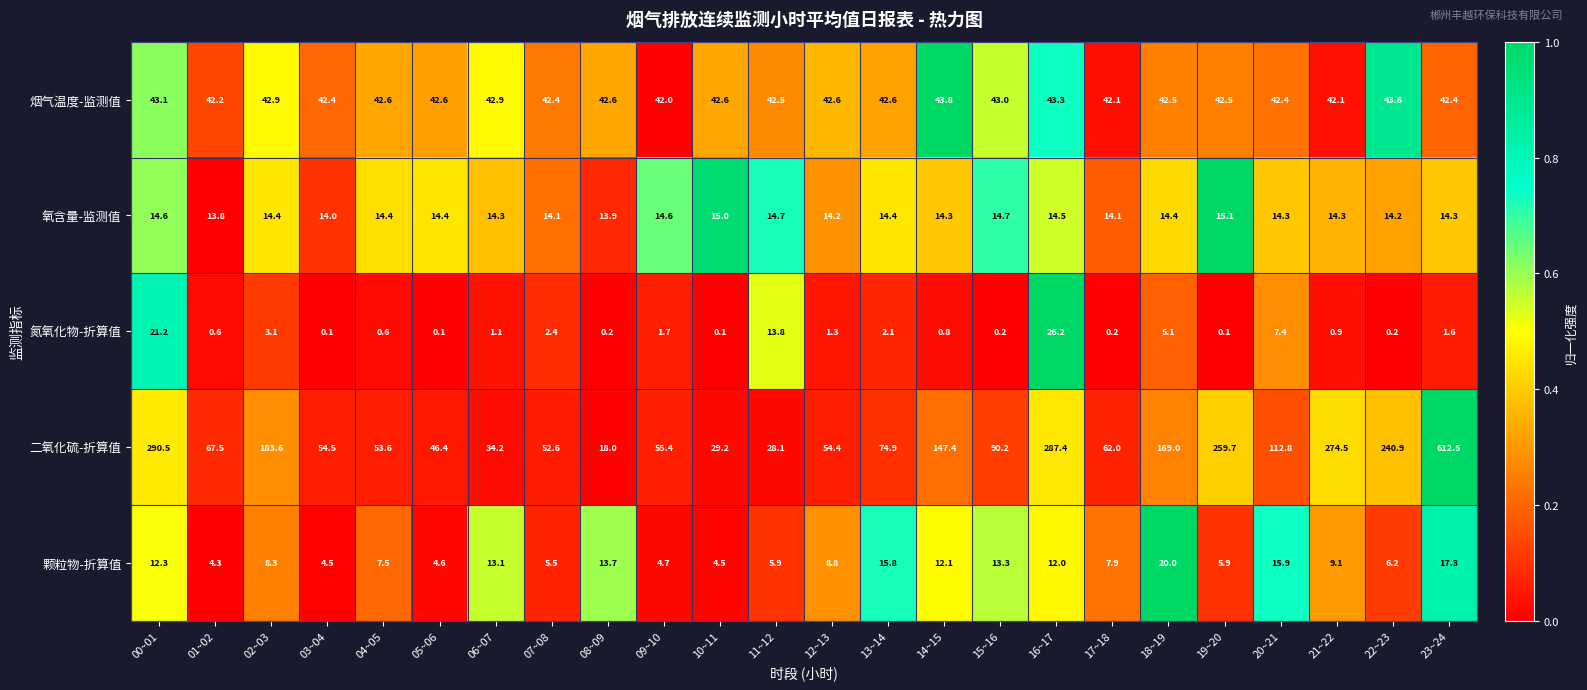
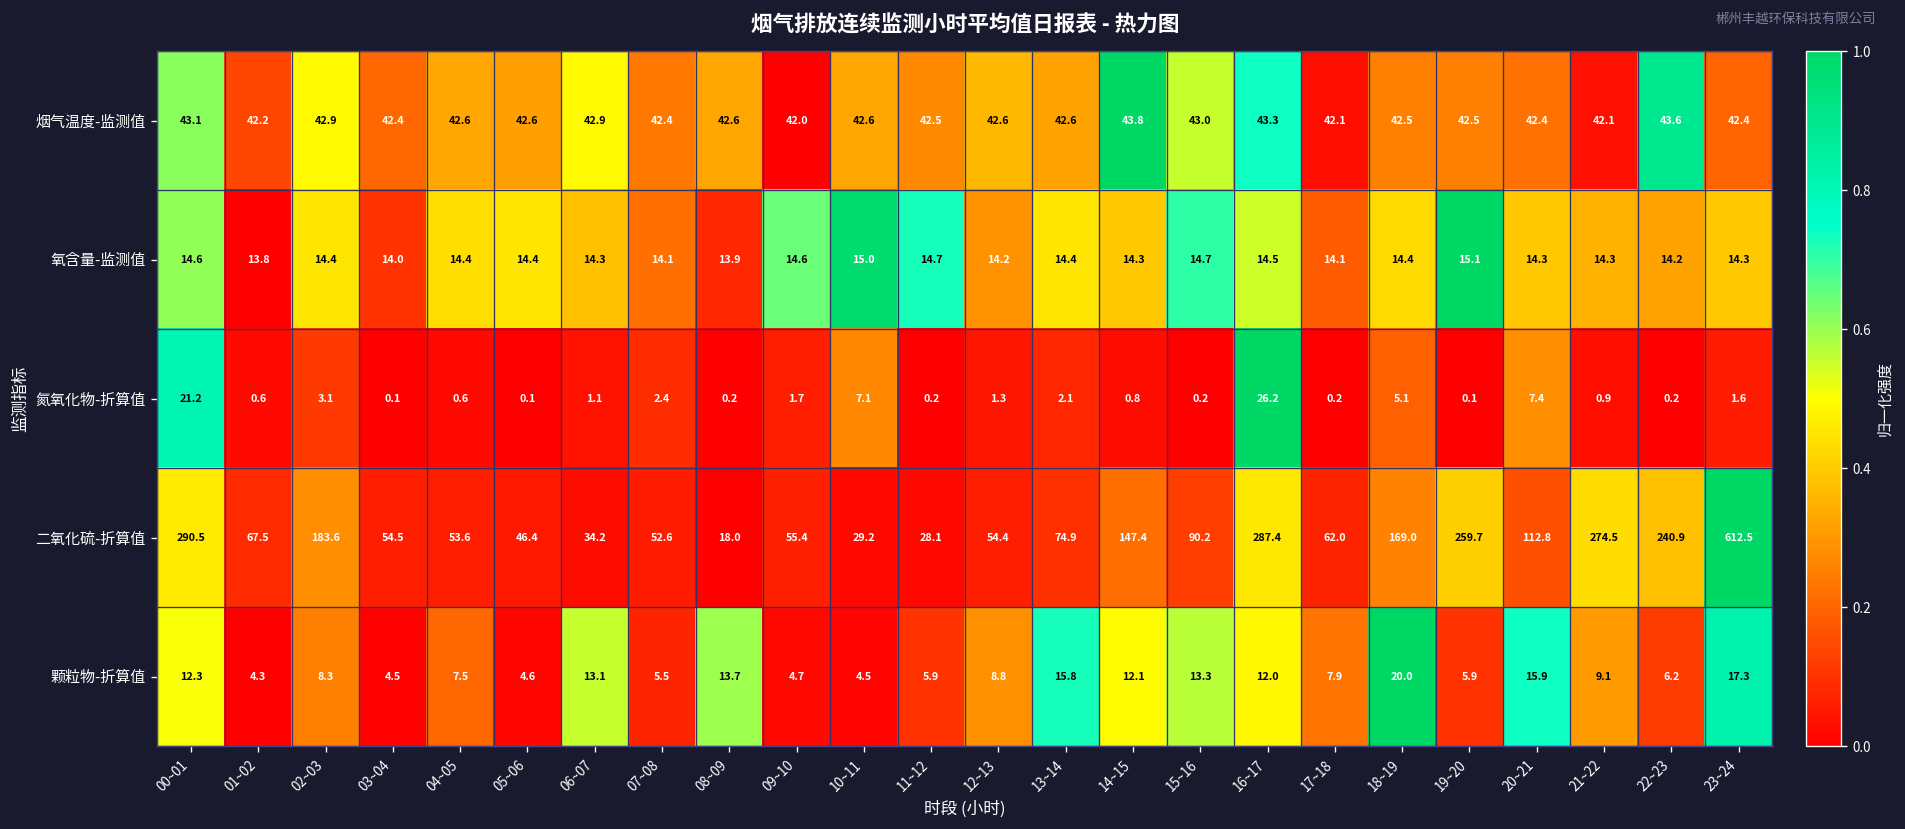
  {
    "烟气温度-监测值": {
      "00~01": 43.1,
      "01~02": 42.2,
      "02~03": 42.9,
      "03~04": 42.4,
      "04~05": 42.6,
      "05~06": 42.6,
      "06~07": 42.9,
      "07~08": 42.4,
      "08~09": 42.6,
      "09~10": 42.0,
      "10~11": 42.6,
      "11~12": 42.5,
      "12~13": 42.6,
      "13~14": 42.6,
      "14~15": 43.8,
      "15~16": 43.0,
      "16~17": 43.3,
      "17~18": 42.1,
      "18~19": 42.5,
      "19~20": 42.5,
      "20~21": 42.4,
      "21~22": 42.1,
      "22~23": 43.6,
      "23~24": 42.4
    },
    "氧含量-监测值": {
      "00~01": 14.6,
      "01~02": 13.8,
      "02~03": 14.4,
      "03~04": 14.0,
      "04~05": 14.4,
      "05~06": 14.4,
      "06~07": 14.3,
      "07~08": 14.1,
      "08~09": 13.9,
      "09~10": 14.6,
      "10~11": 15.0,
      "11~12": 14.7,
      "12~13": 14.2,
      "13~14": 14.4,
      "14~15": 14.3,
      "15~16": 14.7,
      "16~17": 14.5,
      "17~18": 14.1,
      "18~19": 14.4,
      "19~20": 15.1,
      "20~21": 14.3,
      "21~22": 14.3,
      "22~23": 14.2,
      "23~24": 14.3
    },
    "氮氧化物-折算值": {
      "00~01": 21.2,
      "01~02": 0.6,
      "02~03": 3.1,
      "03~04": 0.1,
      "04~05": 0.6,
      "05~06": 0.1,
      "06~07": 1.1,
      "07~08": 2.4,
      "08~09": 0.2,
      "09~10": 1.7,
-     "10~11": 0.1,
-     "11~12": 13.8,
+     "10~11": 7.1,
+     "11~12": 0.2,
      "12~13": 1.3,
      "13~14": 2.1,
      "14~15": 0.8,
      "15~16": 0.2,
      "16~17": 26.2,
      "17~18": 0.2,
      "18~19": 5.1,
      "19~20": 0.1,
      "20~21": 7.4,
      "21~22": 0.9,
      "22~23": 0.2,
      "23~24": 1.6
    },
    "二氧化硫-折算值": {
      "00~01": 290.5,
      "01~02": 67.5,
      "02~03": 183.6,
      "03~04": 54.5,
      "04~05": 53.6,
      "05~06": 46.4,
      "06~07": 34.2,
      "07~08": 52.6,
      "08~09": 18.0,
      "09~10": 55.4,
      "10~11": 29.2,
      "11~12": 28.1,
      "12~13": 54.4,
      "13~14": 74.9,
      "14~15": 147.4,
      "15~16": 90.2,
      "16~17": 287.4,
      "17~18": 62.0,
      "18~19": 169.0,
      "19~20": 259.7,
      "20~21": 112.8,
      "21~22": 274.5,
      "22~23": 240.9,
      "23~24": 612.5
    },
    "颗粒物-折算值": {
      "00~01": 12.3,
      "01~02": 4.3,
      "02~03": 8.3,
      "03~04": 4.5,
      "04~05": 7.5,
      "05~06": 4.6,
      "06~07": 13.1,
      "07~08": 5.5,
      "08~09": 13.7,
      "09~10": 4.7,
      "10~11": 4.5,
      "11~12": 5.9,
      "12~13": 8.8,
      "13~14": 15.8,
      "14~15": 12.1,
      "15~16": 13.3,
      "16~17": 12.0,
      "17~18": 7.9,
      "18~19": 20.0,
      "19~20": 5.9,
      "20~21": 15.9,
      "21~22": 9.1,
      "22~23": 6.2,
      "23~24": 17.3
    }
  }
